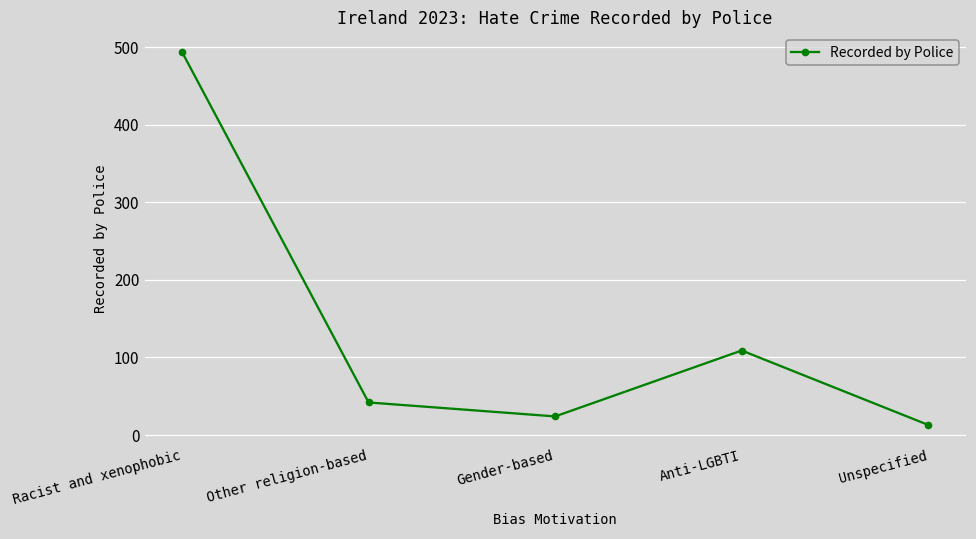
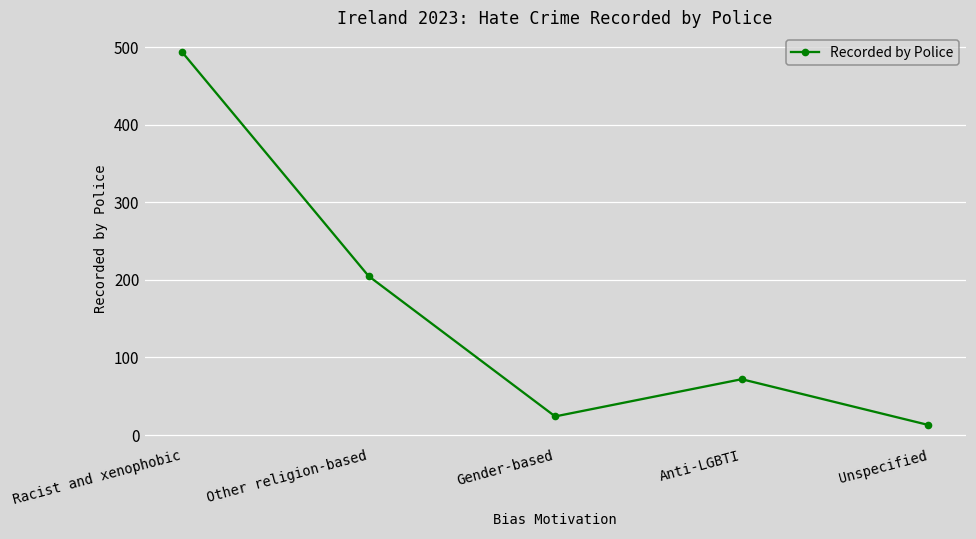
  {
    "Racist and xenophobic": 490,
-   "Other religion-based": 40,
+   "Other religion-based": 210,
    "Gender-based": 20,
-   "Anti-LGBTI": 110,
+   "Anti-LGBTI": 70,
    "Unspecified": 10
  }
